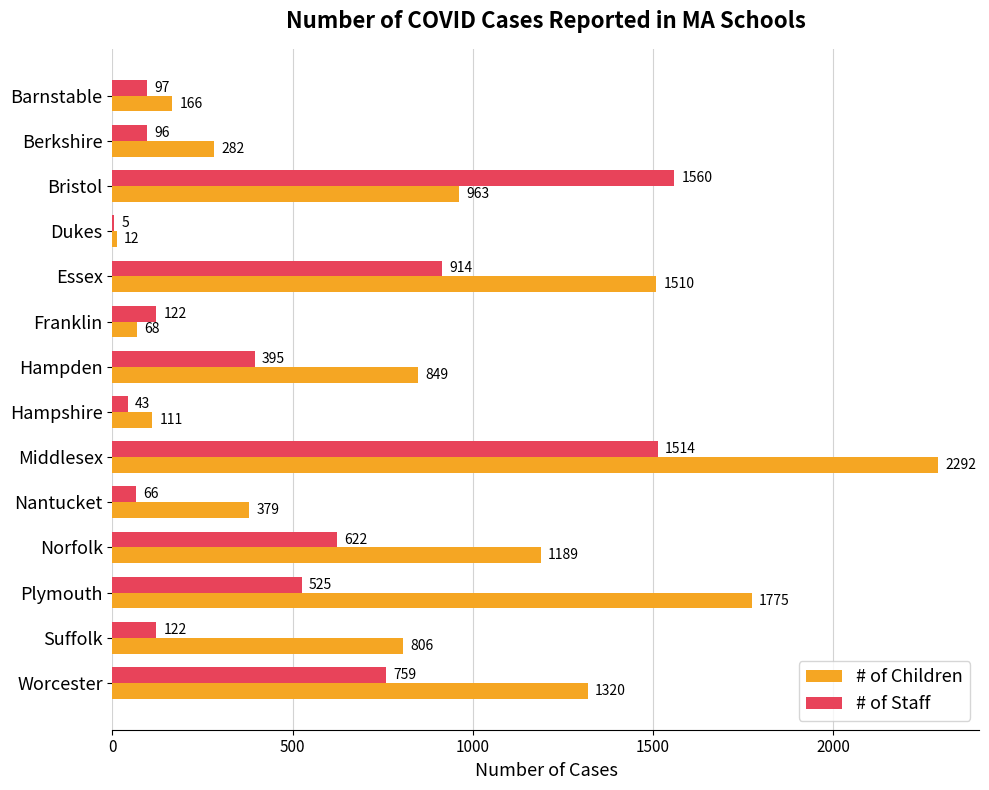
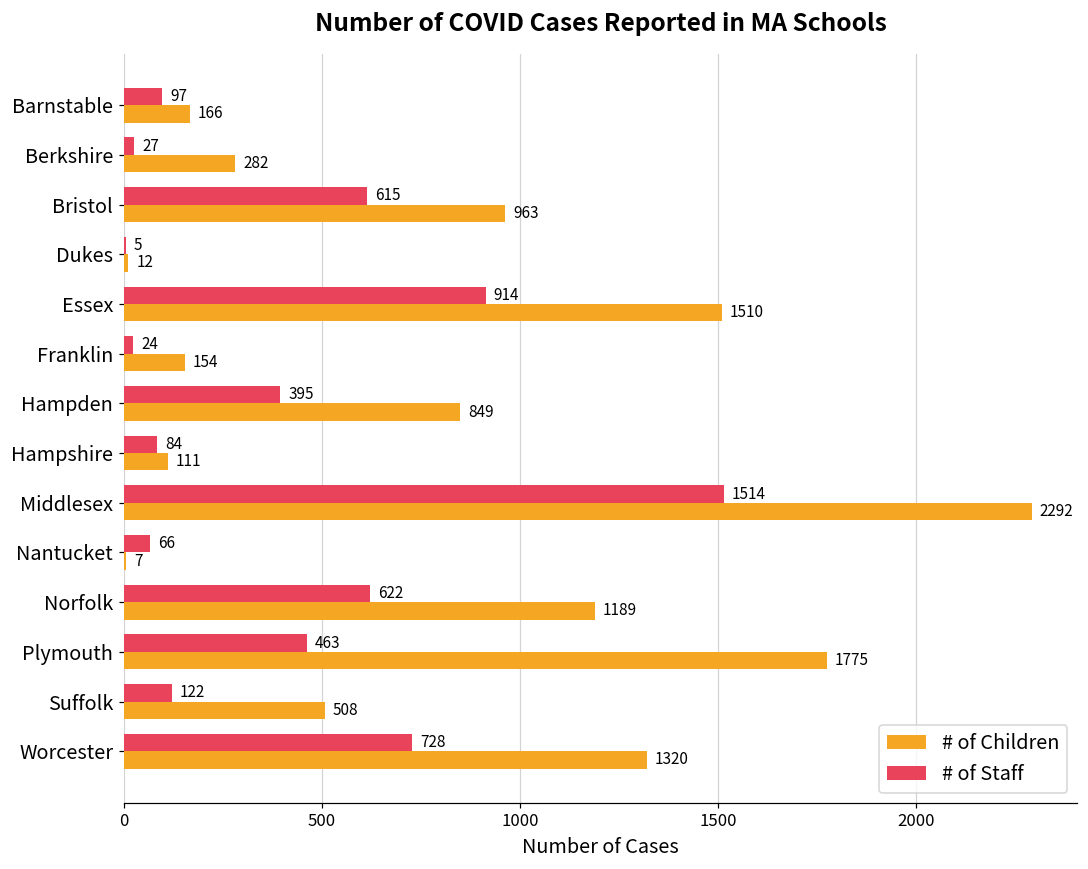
  {
    "# of Children": {
      "Barnstable": 166,
      "Berkshire": 282,
      "Bristol": 963,
      "Dukes": 12,
      "Essex": 1510,
-     "Franklin": 68,
+     "Franklin": 154,
      "Hampden": 849,
      "Hampshire": 111,
      "Middlesex": 2292,
-     "Nantucket": 379,
+     "Nantucket": 7,
      "Norfolk": 1189,
      "Plymouth": 1775,
-     "Suffolk": 806,
+     "Suffolk": 508,
      "Worcester": 1320
    },
    "# of Staff": {
      "Barnstable": 97,
-     "Berkshire": 96,
-     "Bristol": 1560,
+     "Berkshire": 27,
+     "Bristol": 615,
      "Dukes": 5,
      "Essex": 914,
-     "Franklin": 122,
+     "Franklin": 24,
      "Hampden": 395,
-     "Hampshire": 43,
+     "Hampshire": 84,
      "Middlesex": 1514,
      "Nantucket": 66,
      "Norfolk": 622,
-     "Plymouth": 525,
+     "Plymouth": 463,
      "Suffolk": 122,
-     "Worcester": 759
+     "Worcester": 728
    }
  }
